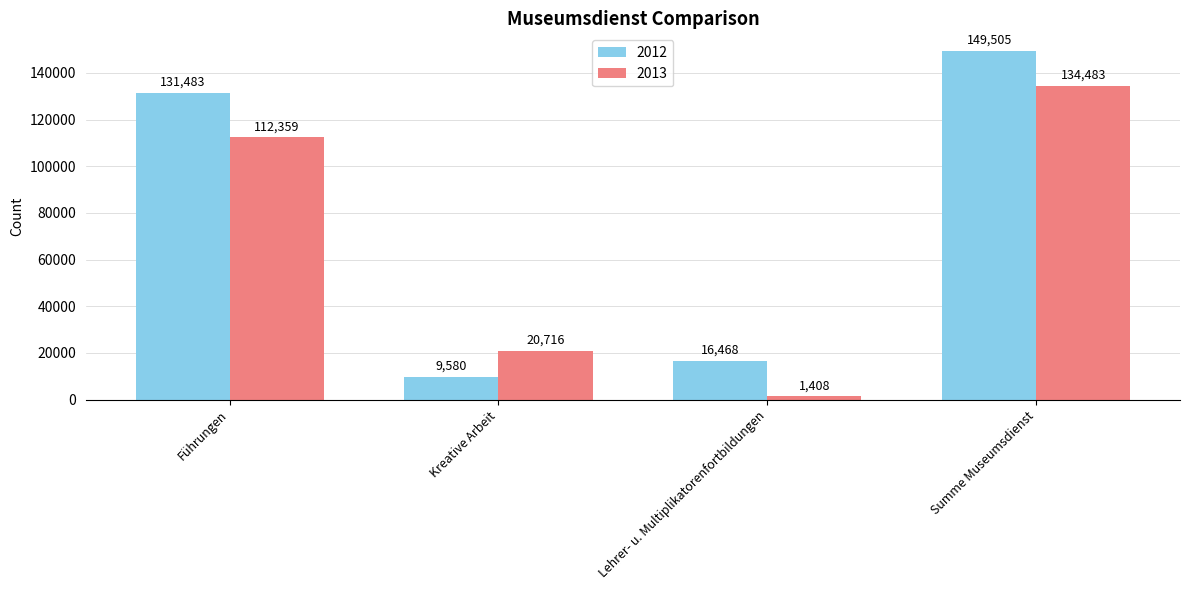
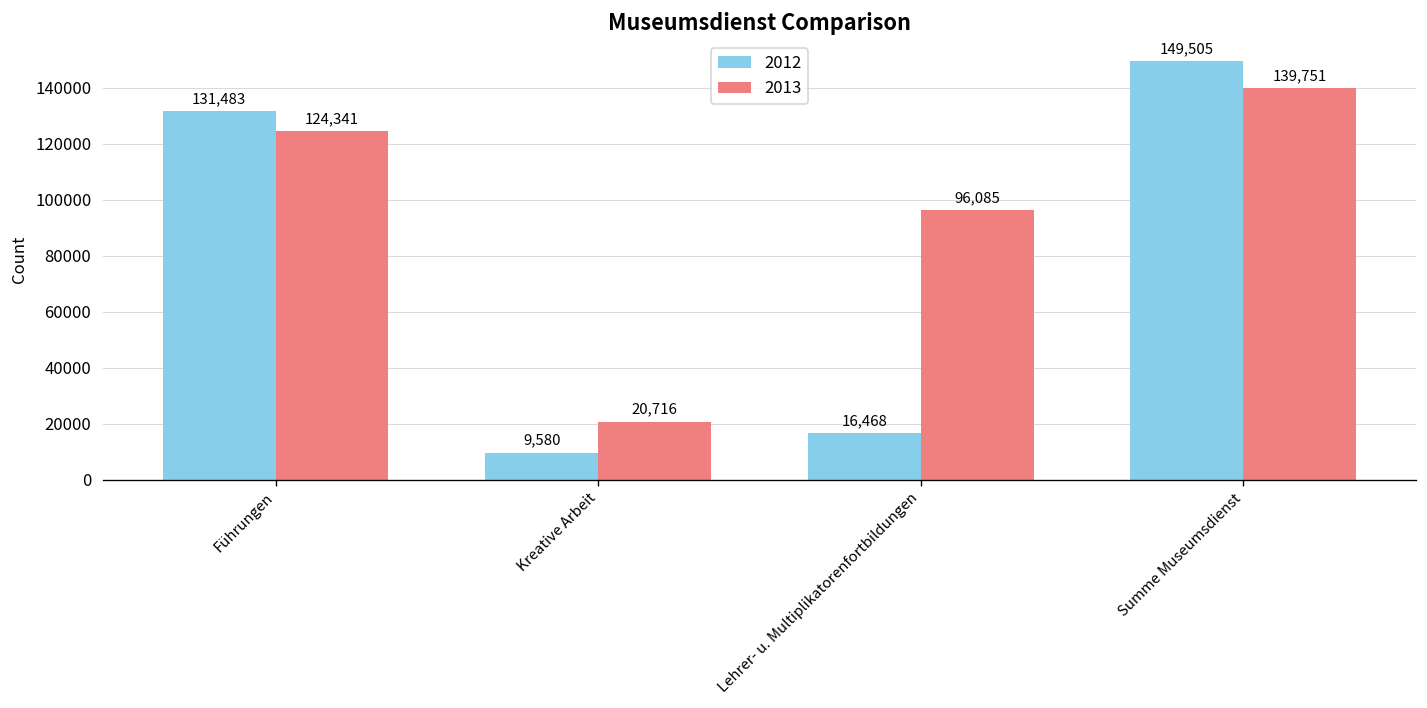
  {
    "2012": {
      "Führungen": "131,483",
      "Kreative Arbeit": "9,580",
      "Lehrer- u. Multiplikatorenfortbildungen": "16,468",
      "Summe Museumsdienst": "149,505"
    },
    "2013": {
-     "Führungen": "112,359",
+     "Führungen": "124,341",
      "Kreative Arbeit": "20,716",
-     "Lehrer- u. Multiplikatorenfortbildungen": "1,408",
-     "Summe Museumsdienst": "134,483"
+     "Lehrer- u. Multiplikatorenfortbildungen": "96,085",
+     "Summe Museumsdienst": "139,751"
    }
  }
